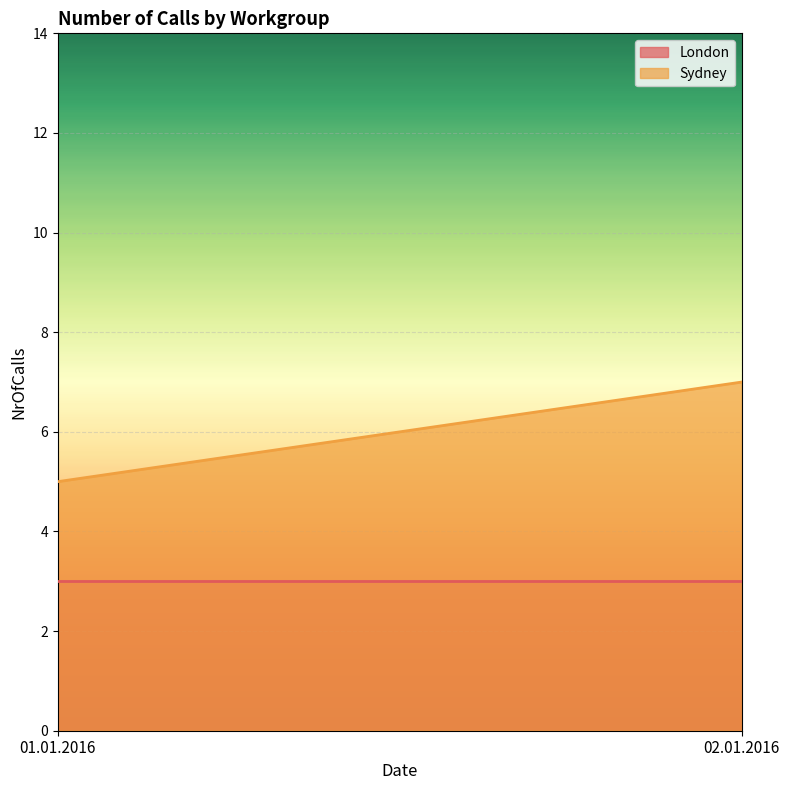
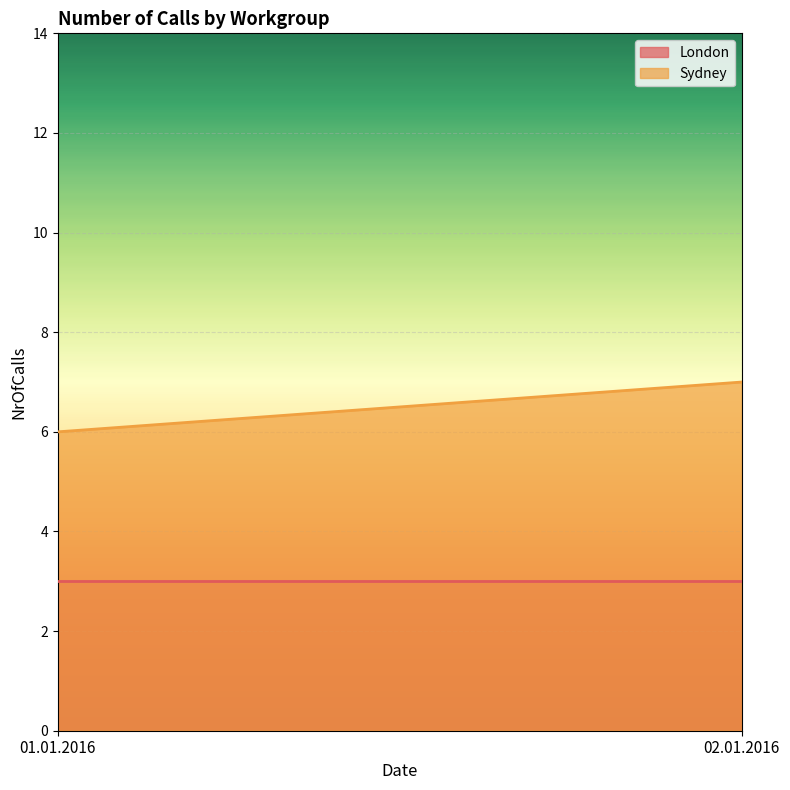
  {
    "London": {
      "01.01.2016": 3,
      "02.01.2016": 3
    },
    "Sydney": {
-     "01.01.2016": 5,
+     "01.01.2016": 6,
      "02.01.2016": 7
    }
  }
